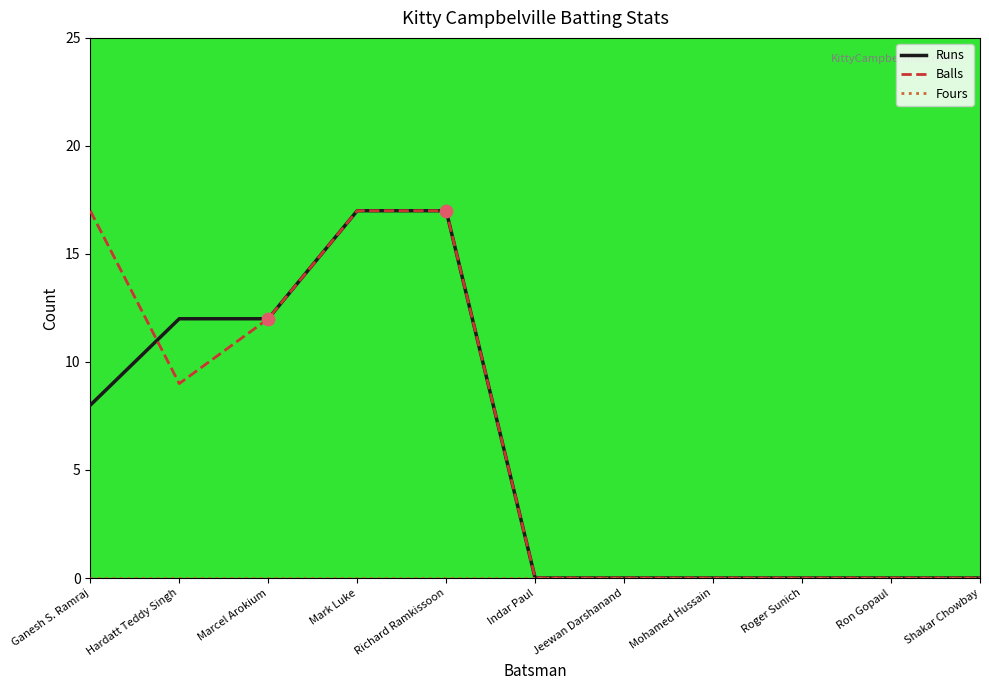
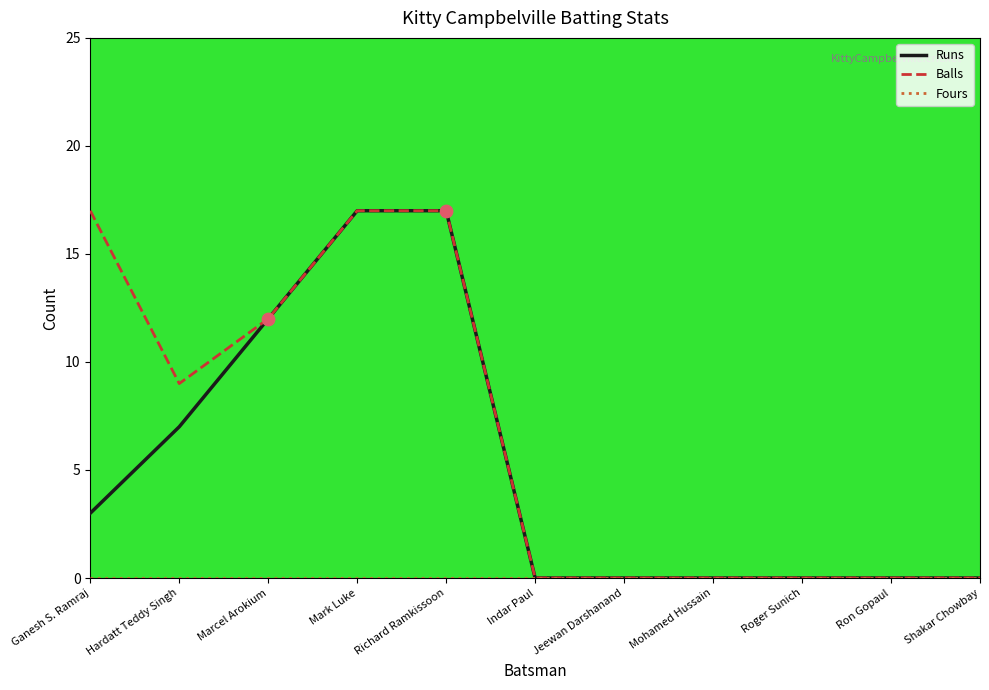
  {
    "Runs": {
-     "Ganesh S. Ramraj": 8,
-     "Hardatt Teddy Singh": 12
+     "Ganesh S. Ramraj": 3,
+     "Hardatt Teddy Singh": 7
    }
  }
